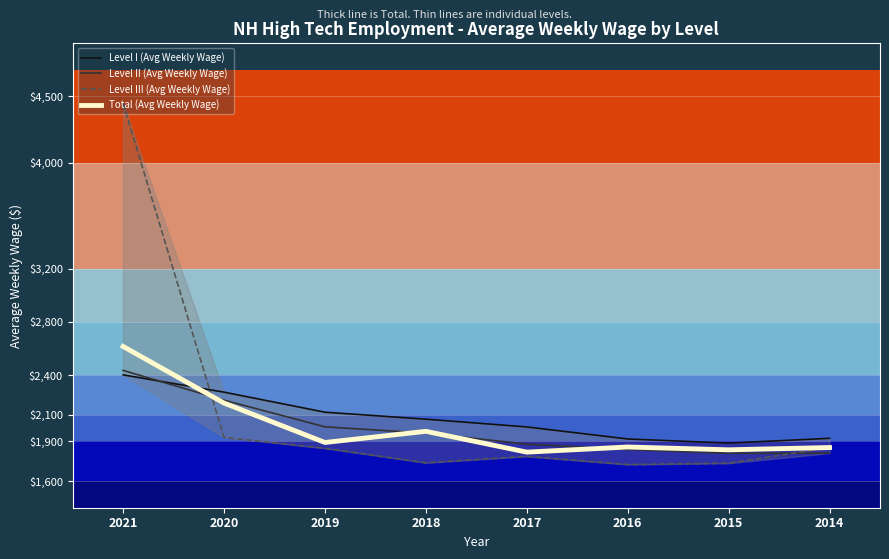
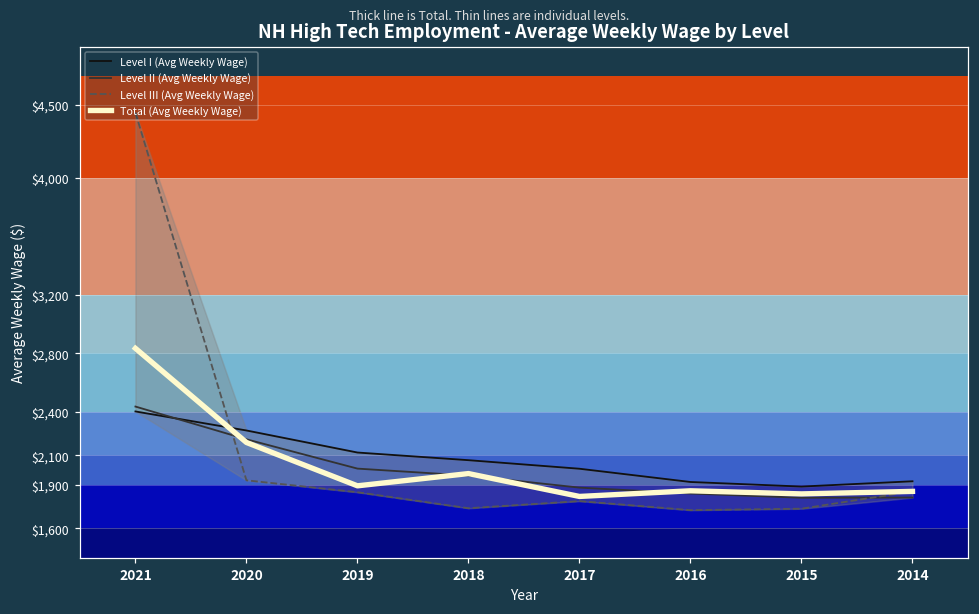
  {
    "Total (Avg Weekly Wage)": {
-     "2021": "$2,620",
+     "2021": "$2,830",
      "2020": "$2,190",
      "2019": "$1,890",
      "2017": "$1,820",
      "2015": "$1,840"
    }
  }
